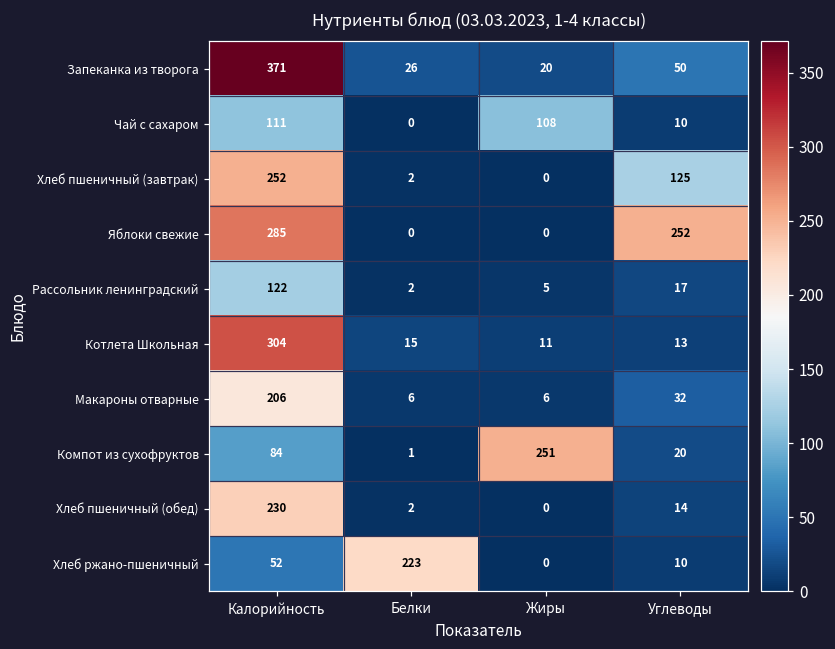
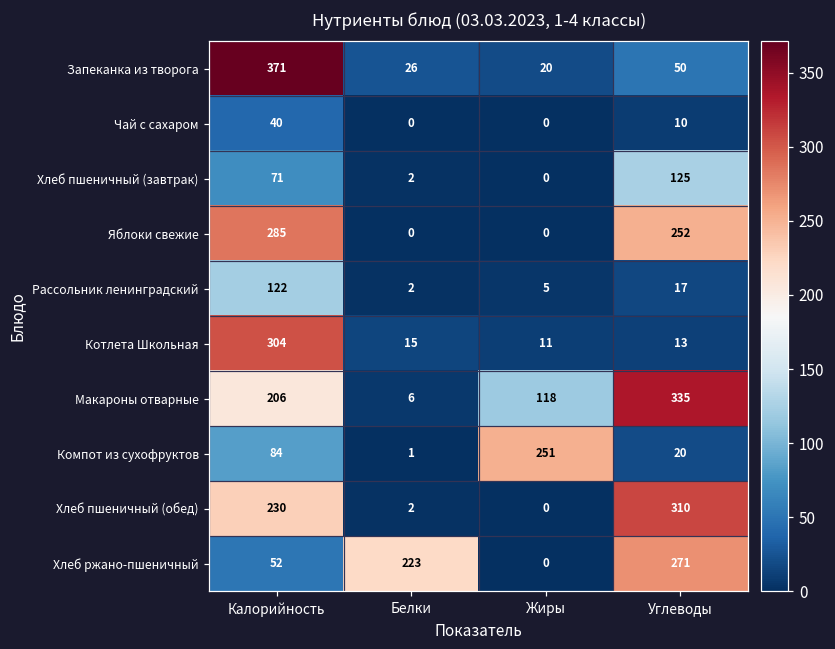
  {
    "Запеканка из творога": {
      "Калорийность": 371,
      "Белки": 26,
      "Жиры": 20,
      "Углеводы": 50
    },
    "Чай с сахаром": {
-     "Калорийность": 111,
+     "Калорийность": 40,
      "Белки": 0,
-     "Жиры": 108,
+     "Жиры": 0,
      "Углеводы": 10
    },
    "Хлеб пшеничный (завтрак)": {
-     "Калорийность": 252,
+     "Калорийность": 71,
      "Белки": 2,
      "Жиры": 0,
      "Углеводы": 125
    },
    "Яблоки свежие": {
      "Калорийность": 285,
      "Белки": 0,
      "Жиры": 0,
      "Углеводы": 252
    },
    "Рассольник ленинградский": {
      "Калорийность": 122,
      "Белки": 2,
      "Жиры": 5,
      "Углеводы": 17
    },
    "Котлета Школьная": {
      "Калорийность": 304,
      "Белки": 15,
      "Жиры": 11,
      "Углеводы": 13
    },
    "Макароны отварные": {
      "Калорийность": 206,
      "Белки": 6,
-     "Жиры": 6,
-     "Углеводы": 32
+     "Жиры": 118,
+     "Углеводы": 335
    },
    "Компот из сухофруктов": {
      "Калорийность": 84,
      "Белки": 1,
      "Жиры": 251,
      "Углеводы": 20
    },
    "Хлеб пшеничный (обед)": {
      "Калорийность": 230,
      "Белки": 2,
      "Жиры": 0,
-     "Углеводы": 14
+     "Углеводы": 310
    },
    "Хлеб ржано-пшеничный": {
      "Калорийность": 52,
      "Белки": 223,
      "Жиры": 0,
-     "Углеводы": 10
+     "Углеводы": 271
    }
  }
